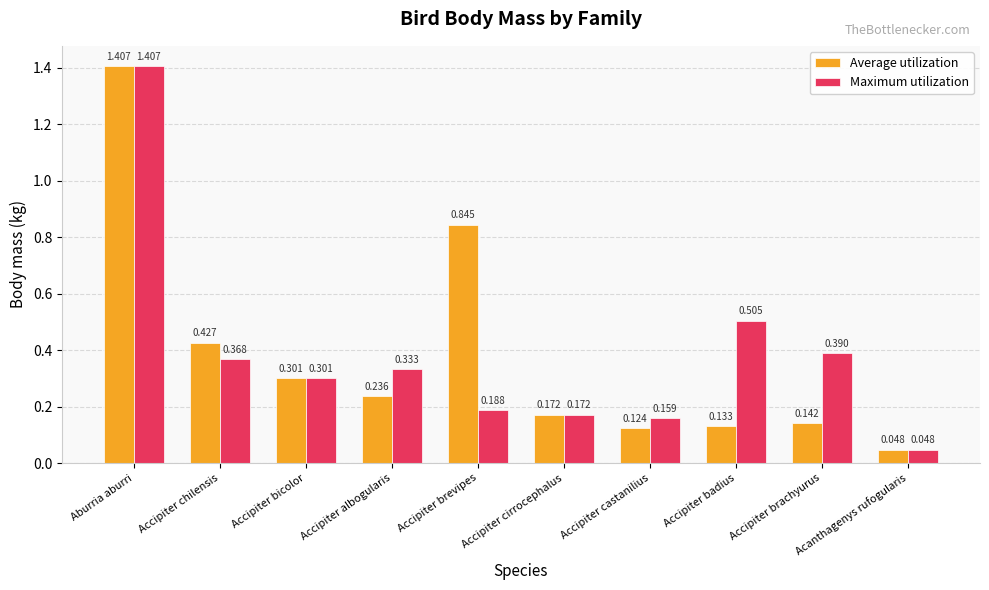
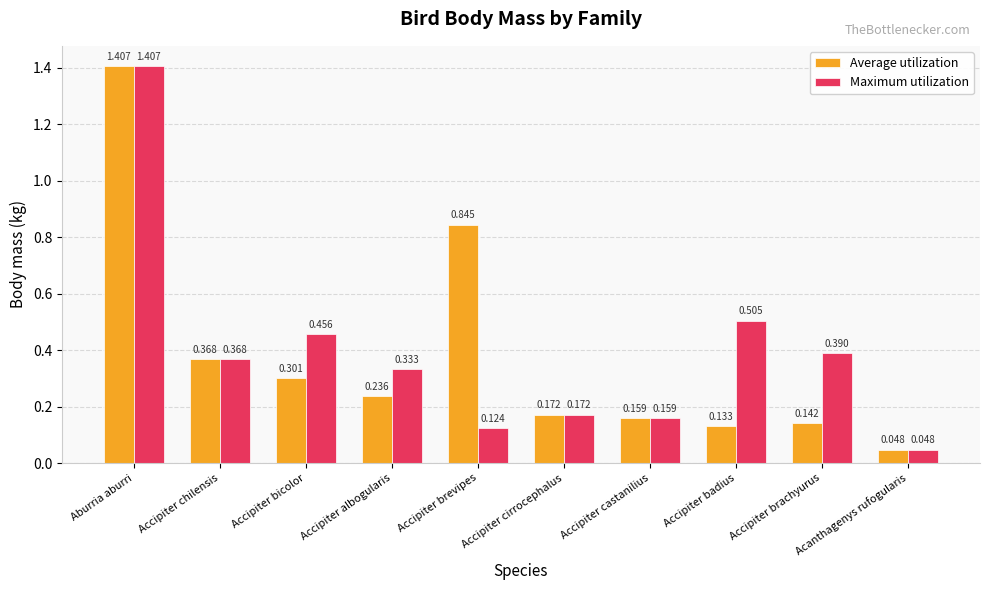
  {
    "Average utilization": {
      "Aburria aburri": 1.407,
-     "Accipiter chilensis": 0.427,
+     "Accipiter chilensis": 0.368,
      "Accipiter bicolor": 0.301,
      "Accipiter albogularis": 0.236,
      "Accipiter brevipes": 0.845,
      "Accipiter cirrocephalus": 0.172,
-     "Accipiter castanilius": 0.124,
+     "Accipiter castanilius": 0.159,
      "Accipiter badius": 0.133,
      "Accipiter brachyurus": 0.142,
      "Acanthagenys rufogularis": 0.048
    },
    "Maximum utilization": {
      "Aburria aburri": 1.407,
      "Accipiter chilensis": 0.368,
-     "Accipiter bicolor": 0.301,
+     "Accipiter bicolor": 0.456,
      "Accipiter albogularis": 0.333,
-     "Accipiter brevipes": 0.188,
+     "Accipiter brevipes": 0.124,
      "Accipiter cirrocephalus": 0.172,
      "Accipiter castanilius": 0.159,
      "Accipiter badius": 0.505,
      "Accipiter brachyurus": 0.390,
      "Acanthagenys rufogularis": 0.048
    }
  }
